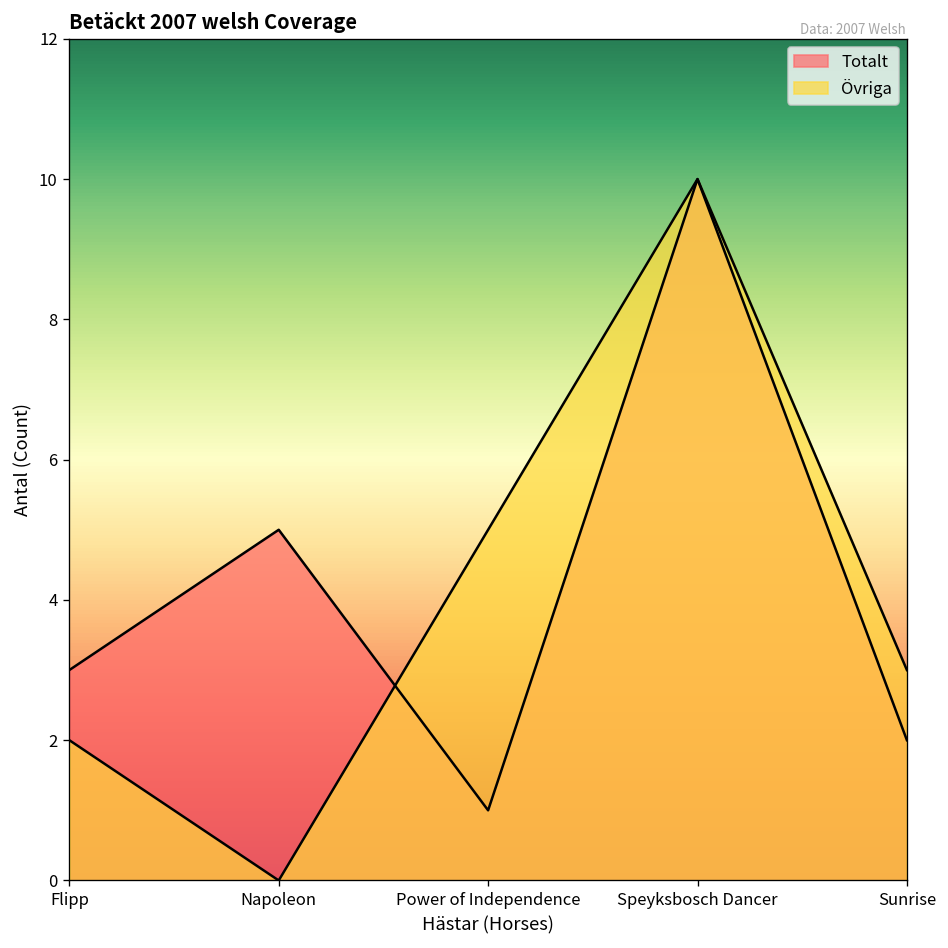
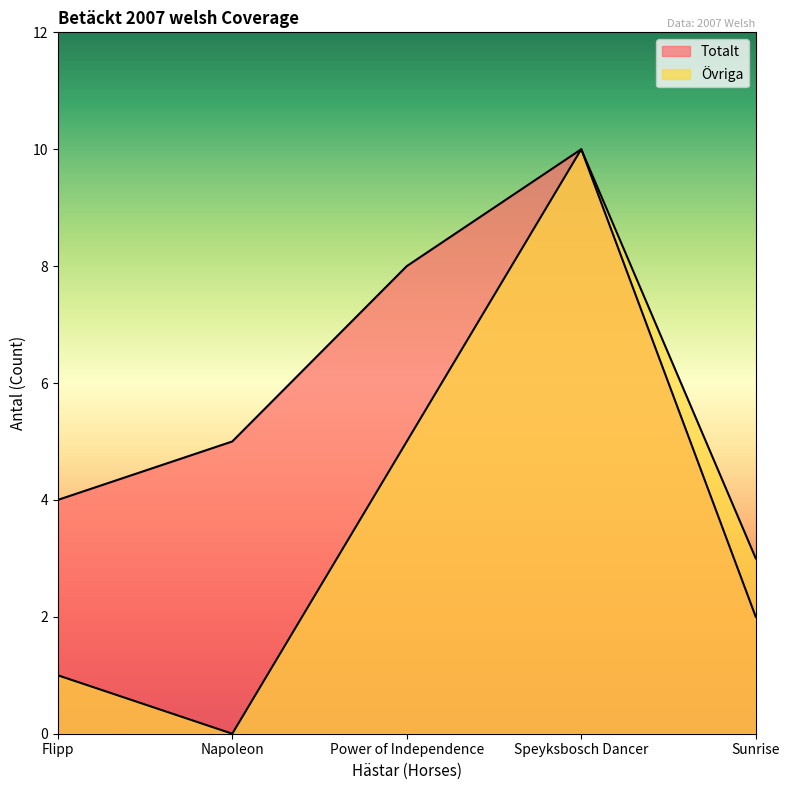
  {
    "Totalt": {
-     "Flipp": 3,
+     "Flipp": 4,
      "Napoleon": 5,
-     "Power of Independence": 1,
+     "Power of Independence": 8,
      "Sunrise": 2
    },
    "Övriga": {
-     "Flipp": 2,
+     "Flipp": 1,
      "Napoleon": 0,
      "Power of Independence": 5,
      "Sunrise": 3
    }
  }
